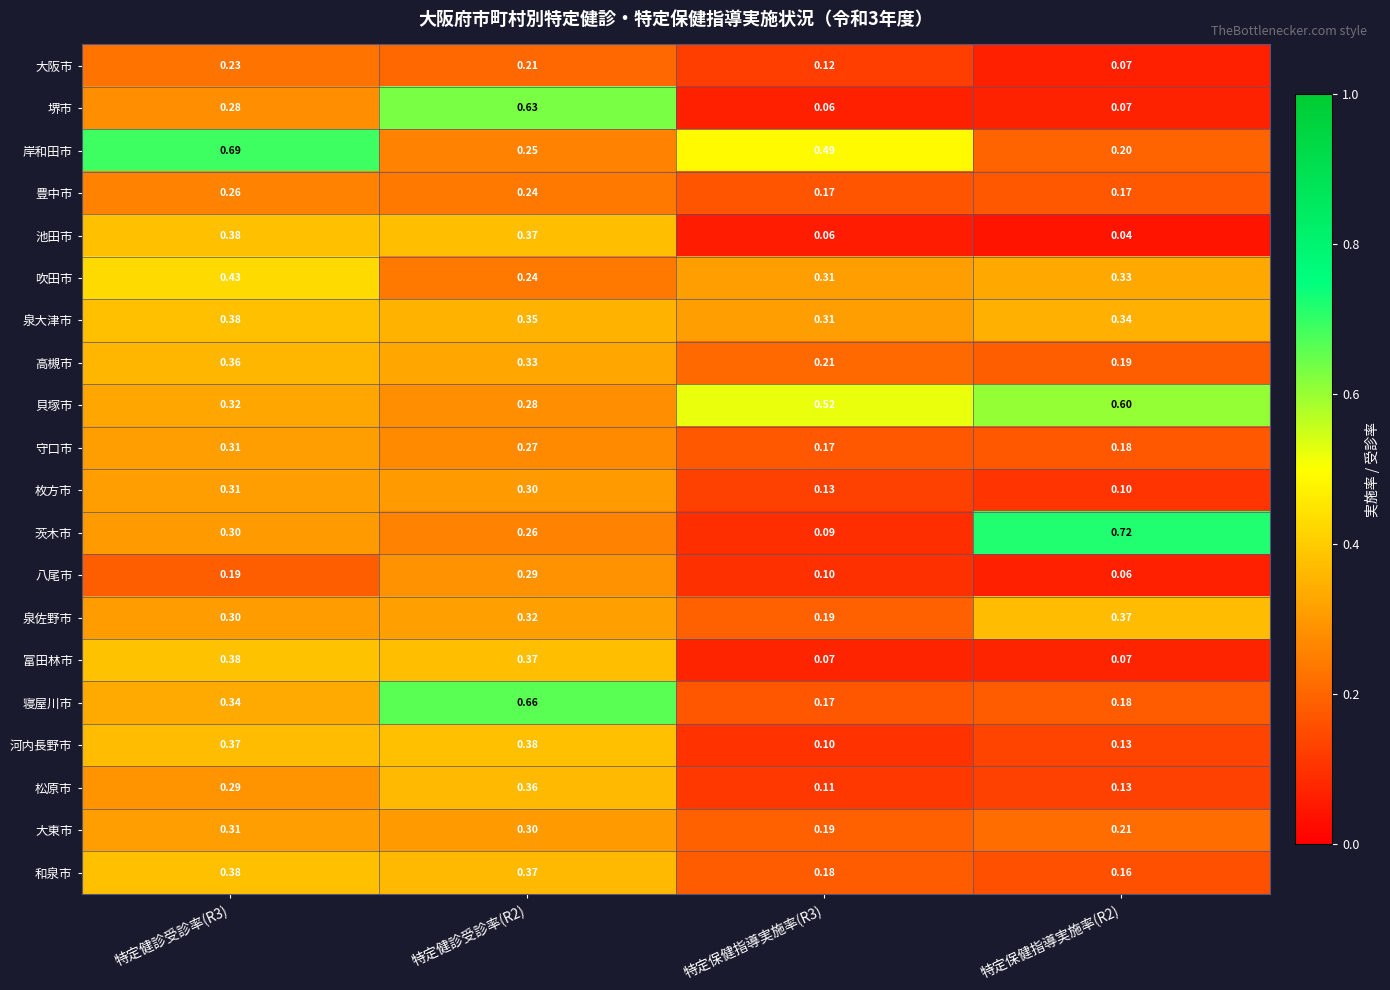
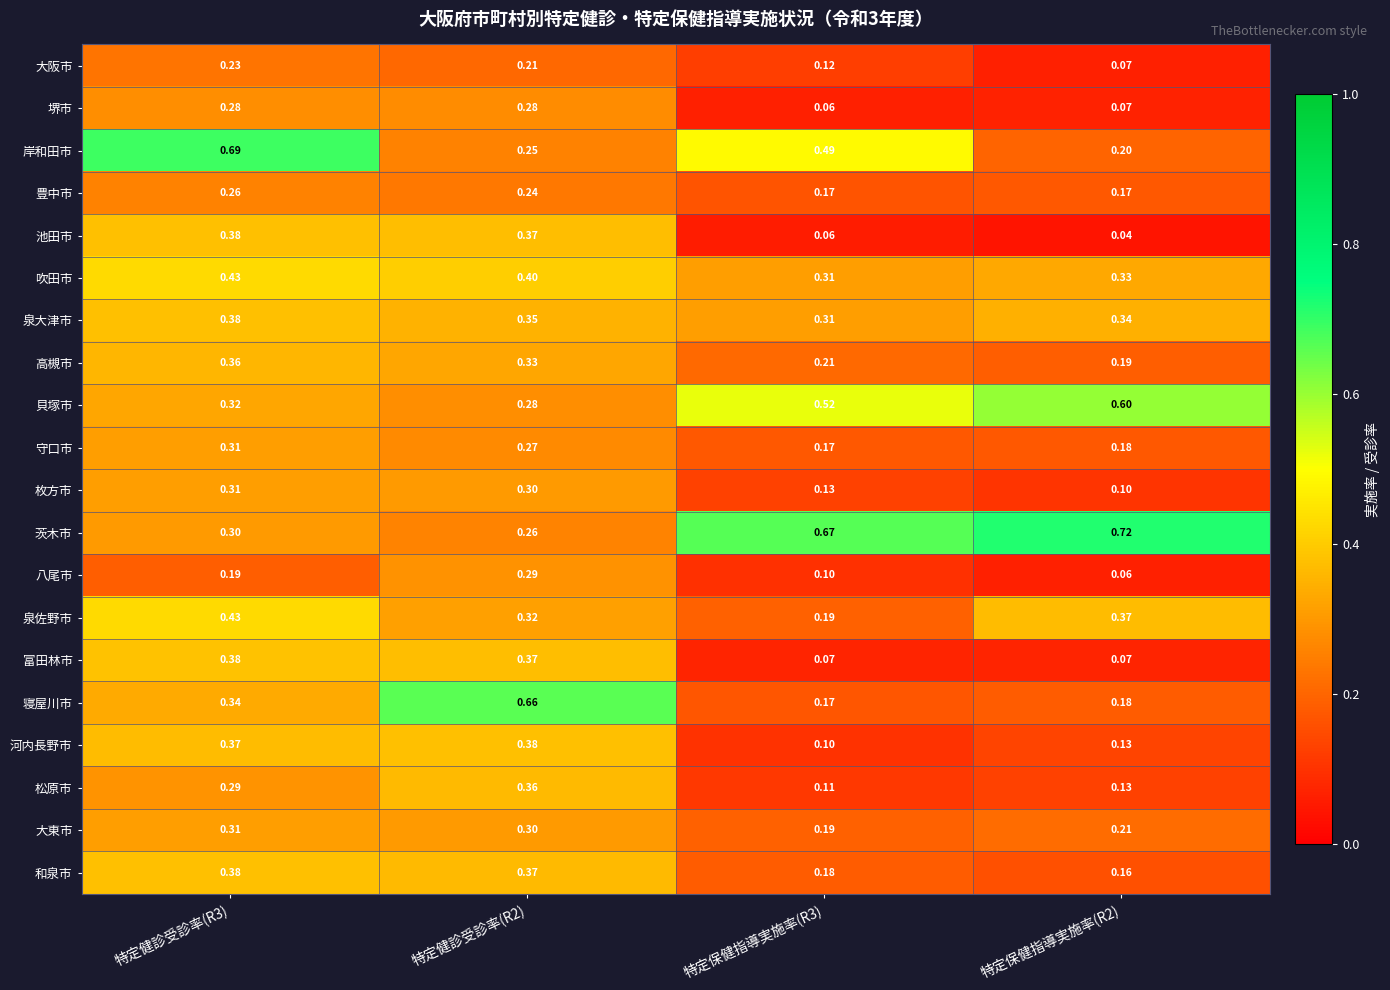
  {
    "大阪市": {
      "特定健診受診率(R3)": 0.23,
      "特定健診受診率(R2)": 0.21,
      "特定保健指導実施率(R3)": 0.12,
      "特定保健指導実施率(R2)": 0.07
    },
    "堺市": {
      "特定健診受診率(R3)": 0.28,
-     "特定健診受診率(R2)": 0.63,
+     "特定健診受診率(R2)": 0.28,
      "特定保健指導実施率(R3)": 0.06,
      "特定保健指導実施率(R2)": 0.07
    },
    "岸和田市": {
      "特定健診受診率(R3)": 0.69,
      "特定健診受診率(R2)": 0.25,
      "特定保健指導実施率(R3)": 0.49,
      "特定保健指導実施率(R2)": 0.20
    },
    "豊中市": {
      "特定健診受診率(R3)": 0.26,
      "特定健診受診率(R2)": 0.24,
      "特定保健指導実施率(R3)": 0.17,
      "特定保健指導実施率(R2)": 0.17
    },
    "池田市": {
      "特定健診受診率(R3)": 0.38,
      "特定健診受診率(R2)": 0.37,
      "特定保健指導実施率(R3)": 0.06,
      "特定保健指導実施率(R2)": 0.04
    },
    "吹田市": {
      "特定健診受診率(R3)": 0.43,
-     "特定健診受診率(R2)": 0.24,
+     "特定健診受診率(R2)": 0.40,
      "特定保健指導実施率(R3)": 0.31,
      "特定保健指導実施率(R2)": 0.33
    },
    "泉大津市": {
      "特定健診受診率(R3)": 0.38,
      "特定健診受診率(R2)": 0.35,
      "特定保健指導実施率(R3)": 0.31,
      "特定保健指導実施率(R2)": 0.34
    },
    "高槻市": {
      "特定健診受診率(R3)": 0.36,
      "特定健診受診率(R2)": 0.33,
      "特定保健指導実施率(R3)": 0.21,
      "特定保健指導実施率(R2)": 0.19
    },
    "貝塚市": {
      "特定健診受診率(R3)": 0.32,
      "特定健診受診率(R2)": 0.28,
      "特定保健指導実施率(R3)": 0.52,
      "特定保健指導実施率(R2)": 0.60
    },
    "守口市": {
      "特定健診受診率(R3)": 0.31,
      "特定健診受診率(R2)": 0.27,
      "特定保健指導実施率(R3)": 0.17,
      "特定保健指導実施率(R2)": 0.18
    },
    "枚方市": {
      "特定健診受診率(R3)": 0.31,
      "特定健診受診率(R2)": 0.30,
      "特定保健指導実施率(R3)": 0.13,
      "特定保健指導実施率(R2)": 0.10
    },
    "茨木市": {
      "特定健診受診率(R3)": 0.30,
      "特定健診受診率(R2)": 0.26,
-     "特定保健指導実施率(R3)": 0.09,
+     "特定保健指導実施率(R3)": 0.67,
      "特定保健指導実施率(R2)": 0.72
    },
    "八尾市": {
      "特定健診受診率(R3)": 0.19,
      "特定健診受診率(R2)": 0.29,
      "特定保健指導実施率(R3)": 0.10,
      "特定保健指導実施率(R2)": 0.06
    },
    "泉佐野市": {
-     "特定健診受診率(R3)": 0.30,
+     "特定健診受診率(R3)": 0.43,
      "特定健診受診率(R2)": 0.32,
      "特定保健指導実施率(R3)": 0.19,
      "特定保健指導実施率(R2)": 0.37
    },
    "富田林市": {
      "特定健診受診率(R3)": 0.38,
      "特定健診受診率(R2)": 0.37,
      "特定保健指導実施率(R3)": 0.07,
      "特定保健指導実施率(R2)": 0.07
    },
    "寝屋川市": {
      "特定健診受診率(R3)": 0.34,
      "特定健診受診率(R2)": 0.66,
      "特定保健指導実施率(R3)": 0.17,
      "特定保健指導実施率(R2)": 0.18
    },
    "河内長野市": {
      "特定健診受診率(R3)": 0.37,
      "特定健診受診率(R2)": 0.38,
      "特定保健指導実施率(R3)": 0.10,
      "特定保健指導実施率(R2)": 0.13
    },
    "松原市": {
      "特定健診受診率(R3)": 0.29,
      "特定健診受診率(R2)": 0.36,
      "特定保健指導実施率(R3)": 0.11,
      "特定保健指導実施率(R2)": 0.13
    },
    "大東市": {
      "特定健診受診率(R3)": 0.31,
      "特定健診受診率(R2)": 0.30,
      "特定保健指導実施率(R3)": 0.19,
      "特定保健指導実施率(R2)": 0.21
    },
    "和泉市": {
      "特定健診受診率(R3)": 0.38,
      "特定健診受診率(R2)": 0.37,
      "特定保健指導実施率(R3)": 0.18,
      "特定保健指導実施率(R2)": 0.16
    }
  }
